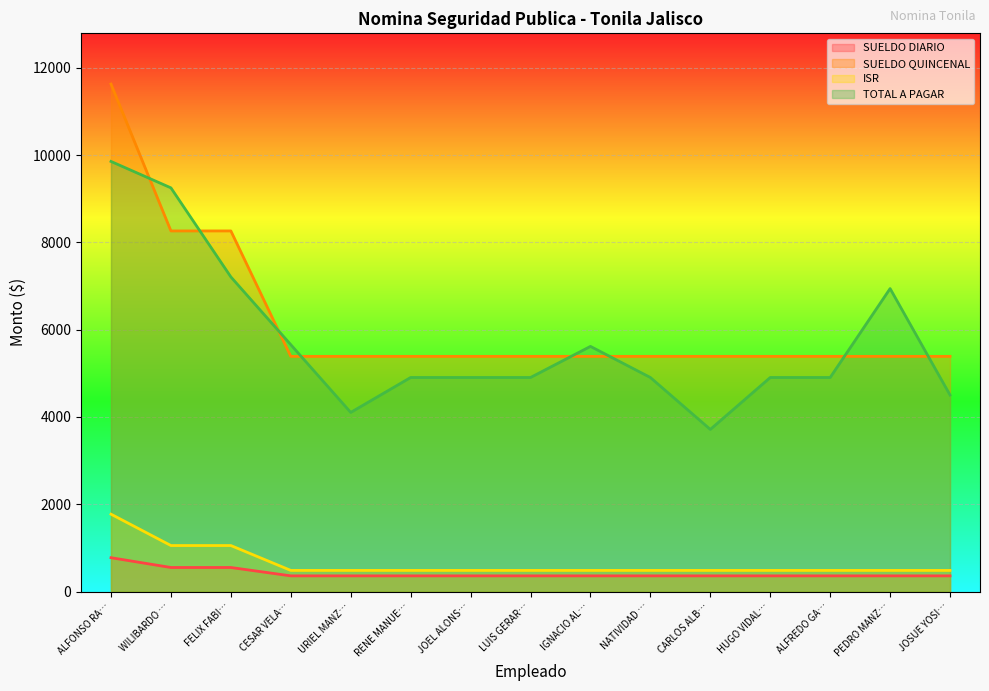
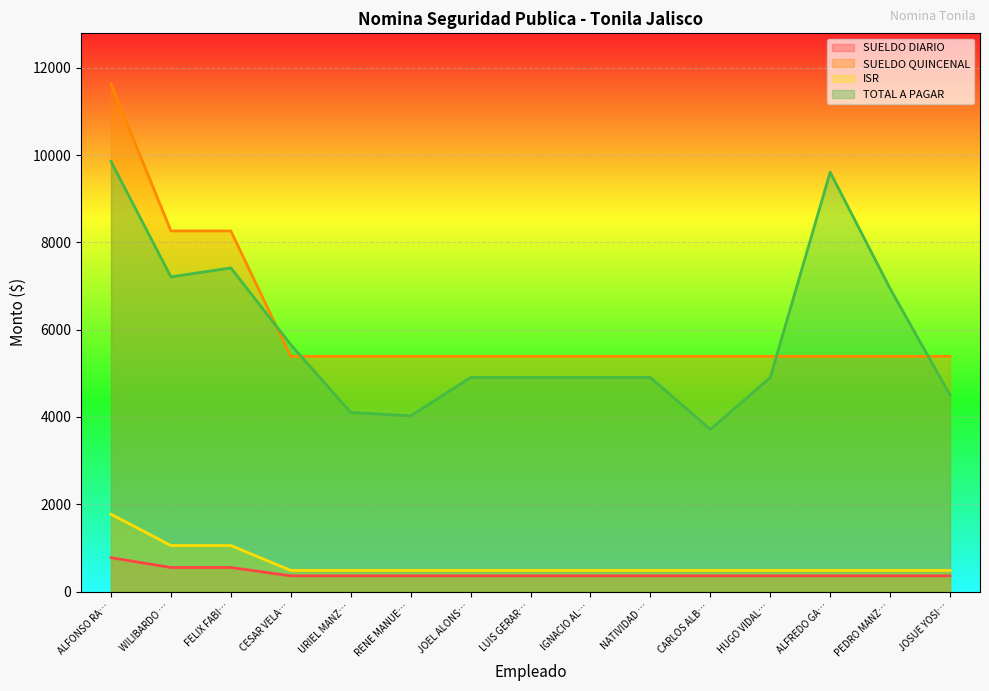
  {
    "TOTAL A PAGAR": {
      "ALFONSO RA…": 9900,
-     "WILIBARDO …": 9200,
-     "FELIX FABI…": 7200,
+     "WILIBARDO …": 7200,
+     "FELIX FABI…": 7400,
      "CESAR VELA…": 5700,
      "URIEL MANZ…": 4100,
-     "RENE MANUE…": 4900,
+     "RENE MANUE…": 4000,
      "JOEL ALONS…": 4900,
      "LUIS GERAR…": 4900,
-     "IGNACIO AL…": 5600,
+     "IGNACIO AL…": 4900,
      "NATIVIDAD …": 4900,
      "CARLOS ALB…": 3700,
      "HUGO VIDAL…": 4900,
-     "ALFREDO GA…": 4900,
+     "ALFREDO GA…": 9600,
      "PEDRO MANZ…": 6900,
      "JOSUE YOSI…": 4500
    }
  }
